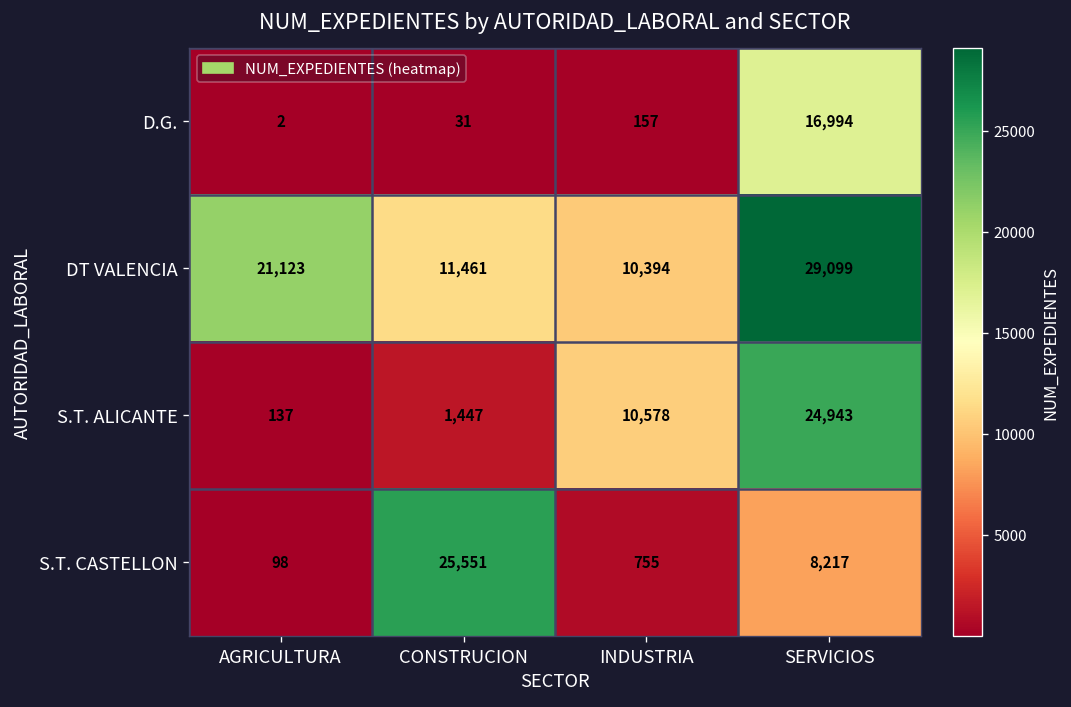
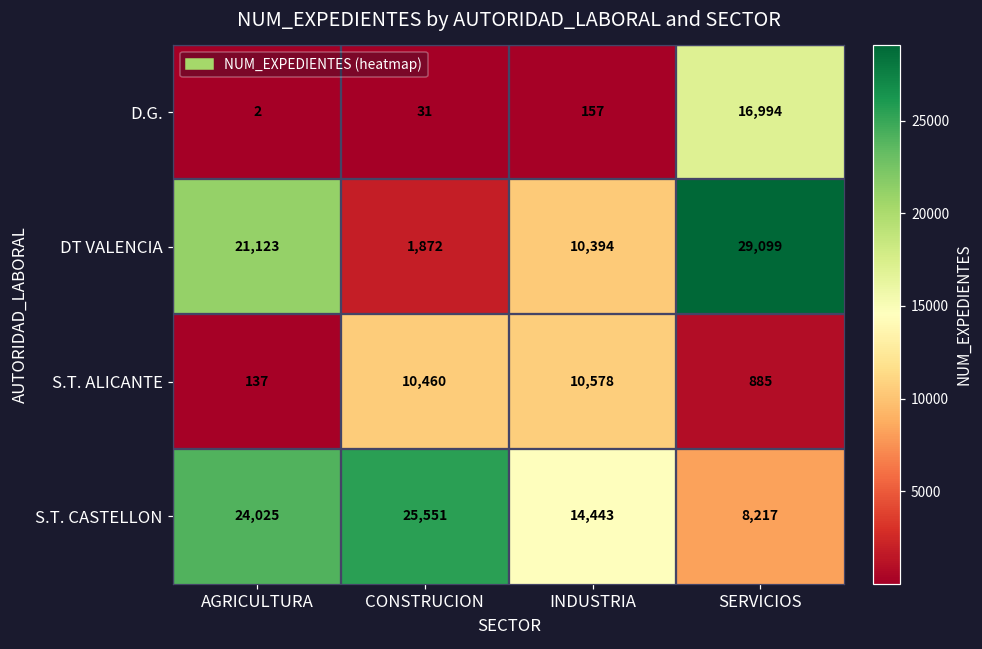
  {
    "D.G.": {
      "AGRICULTURA": "2",
      "CONSTRUCION": "31",
      "INDUSTRIA": "157",
      "SERVICIOS": "16,994"
    },
    "DT VALENCIA": {
      "AGRICULTURA": "21,123",
-     "CONSTRUCION": "11,461",
+     "CONSTRUCION": "1,872",
      "INDUSTRIA": "10,394",
      "SERVICIOS": "29,099"
    },
    "S.T. ALICANTE": {
      "AGRICULTURA": "137",
-     "CONSTRUCION": "1,447",
+     "CONSTRUCION": "10,460",
      "INDUSTRIA": "10,578",
-     "SERVICIOS": "24,943"
+     "SERVICIOS": "885"
    },
    "S.T. CASTELLON": {
-     "AGRICULTURA": "98",
+     "AGRICULTURA": "24,025",
      "CONSTRUCION": "25,551",
-     "INDUSTRIA": "755",
+     "INDUSTRIA": "14,443",
      "SERVICIOS": "8,217"
    }
  }
